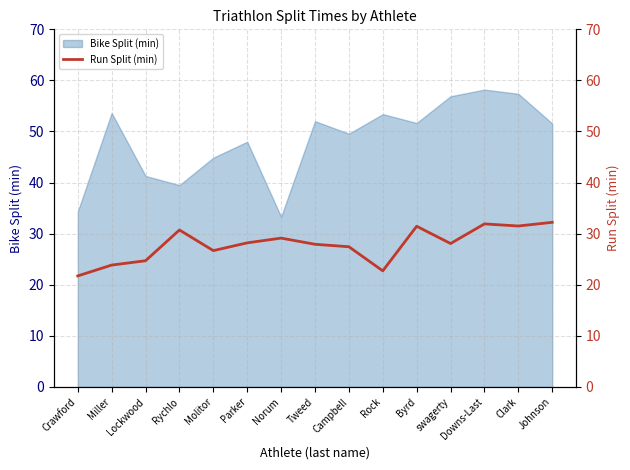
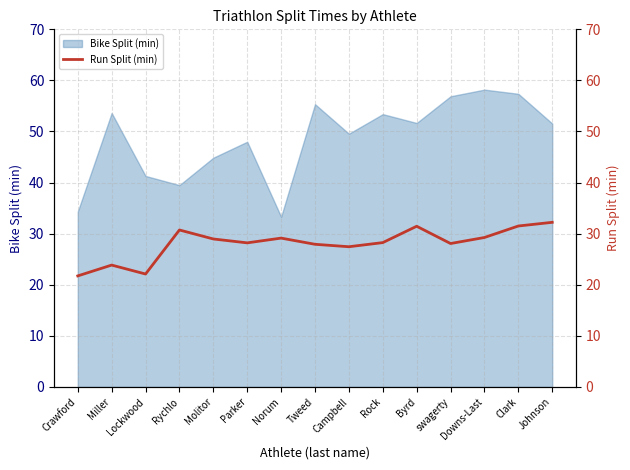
  {
    "Bike Split (min)": {
      "Crawford": 34,
      "Miller": 54,
      "Lockwood": 41,
      "Rychlo": 40,
      "Molitor": 45,
      "Parker": 48,
      "Norum": 33,
-     "Tweed": 52,
+     "Tweed": 55,
      "Campbell": 50,
      "Rock": 53,
      "Byrd": 52,
      "swagerty": 57,
      "Downs-Last": 58,
      "Clark": 57,
      "Johnson": 52
    },
    "Run Split (min)": {
      "Crawford": 22,
      "Miller": 24,
-     "Lockwood": 25,
+     "Lockwood": 22,
      "Rychlo": 31,
-     "Molitor": 27,
+     "Molitor": 29,
      "Parker": 28,
      "Norum": 29,
      "Tweed": 28,
      "Campbell": 27,
-     "Rock": 23,
+     "Rock": 28,
      "Byrd": 31,
      "swagerty": 28,
-     "Downs-Last": 32,
+     "Downs-Last": 29,
      "Clark": 32,
      "Johnson": 32
    }
  }
